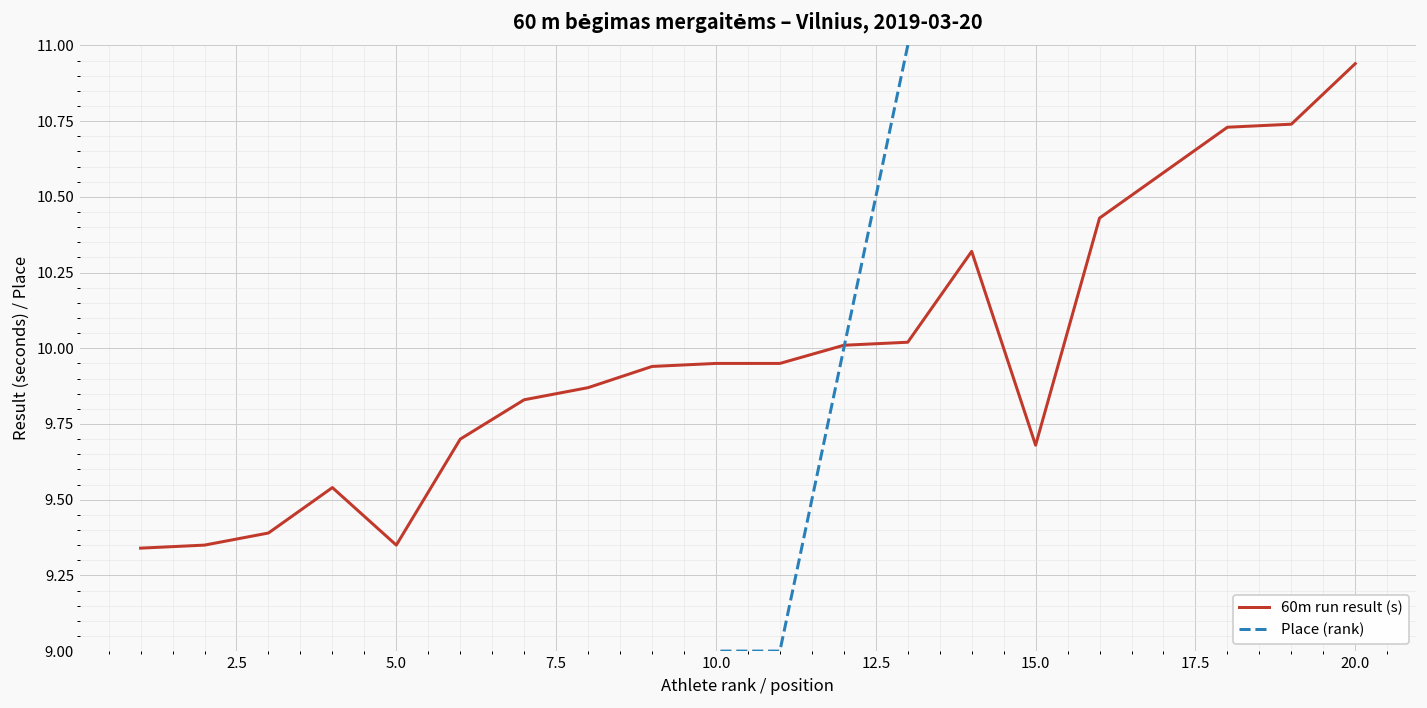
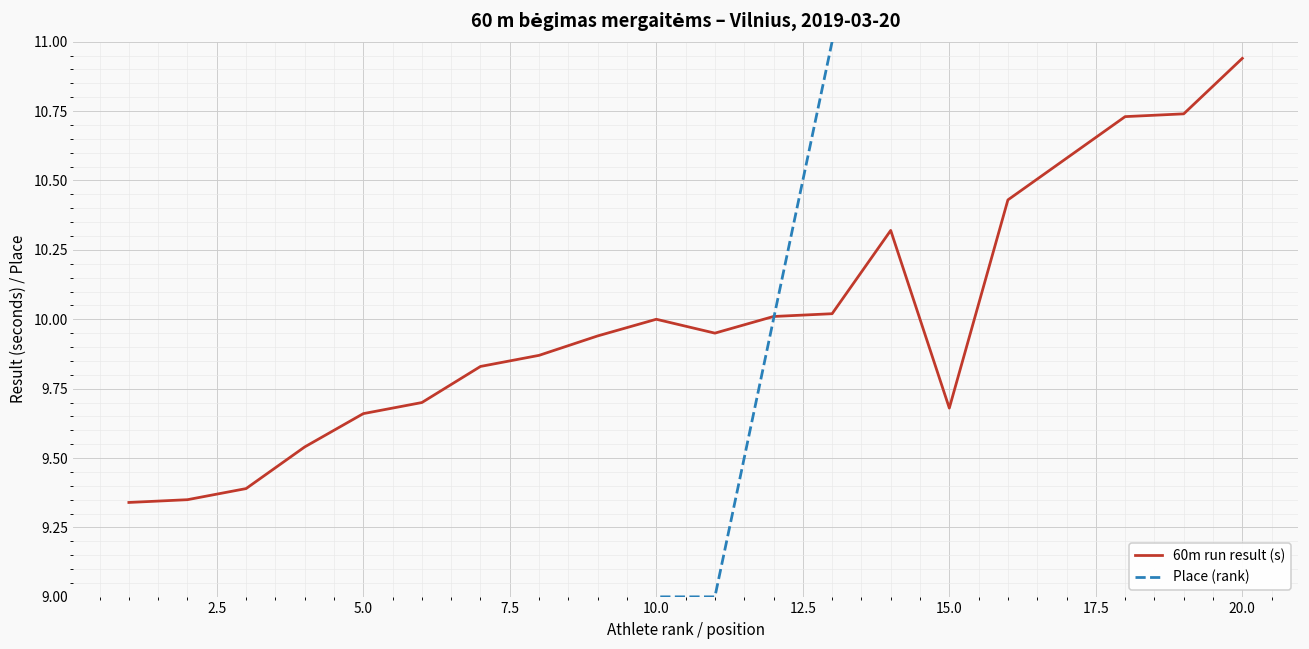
  {
    "60m run result (s)": {
-     "5.0": 9.35,
-     "10.0": 9.95,
+     "5.0": 9.66,
+     "10.0": 10.00,
      "15.0": 9.68,
      "20.0": 10.94
    },
    "Place (rank)": {
      "10.0": 9.00
    }
  }
